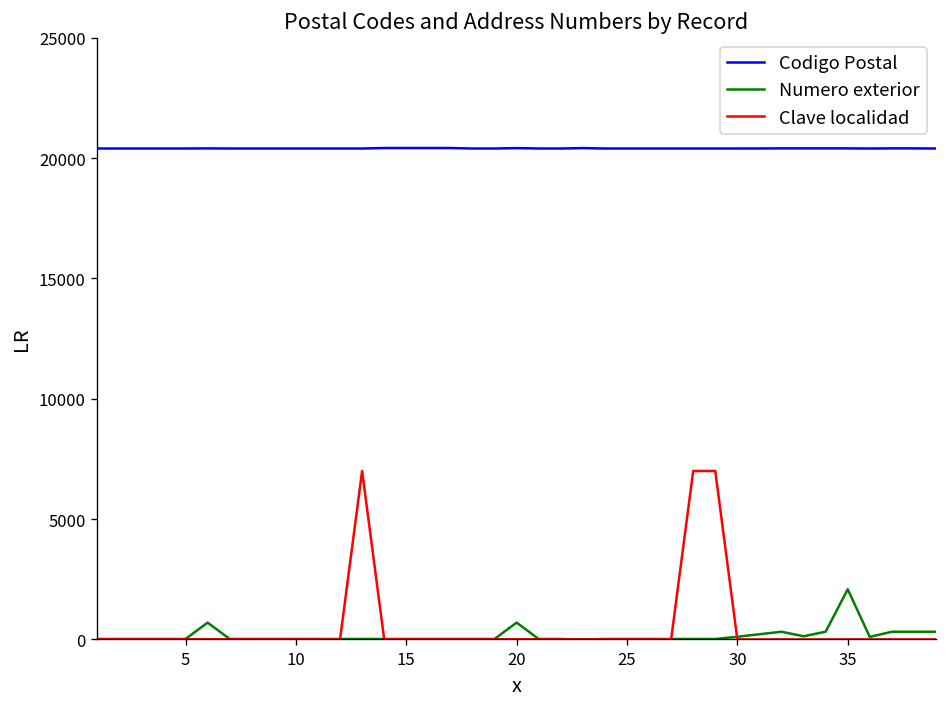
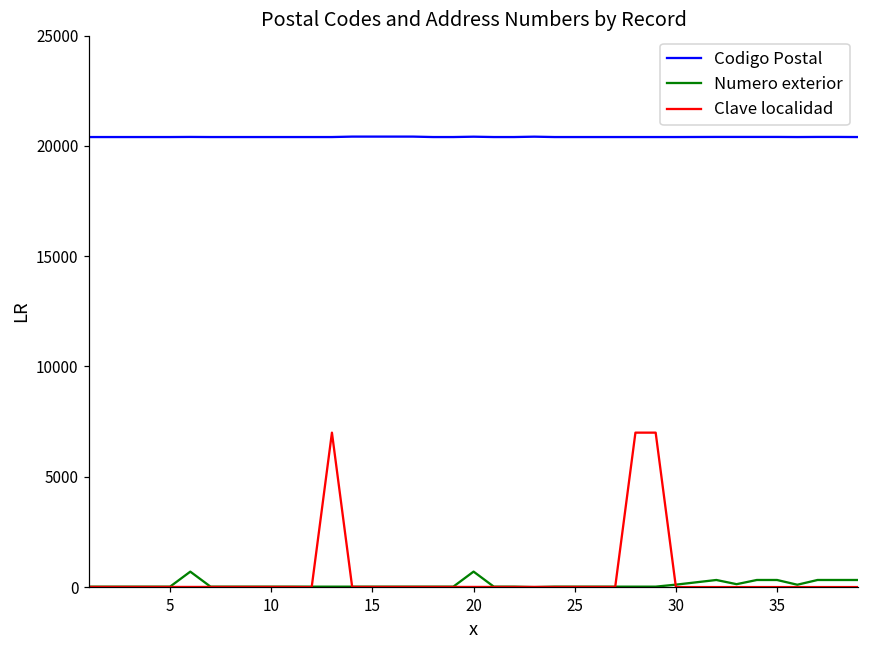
  {
    "Codigo Postal": {
      "5": 20400,
      "10": 20400,
      "15": 20400,
      "20": 20400,
      "25": 20400,
      "30": 20400,
      "35": 20400
    },
    "Numero exterior": {
      "20": 700,
-     "35": 2100
+     "35": 300
    },
    "Clave localidad": {
      "20": 0,
      "35": 0
    }
  }
